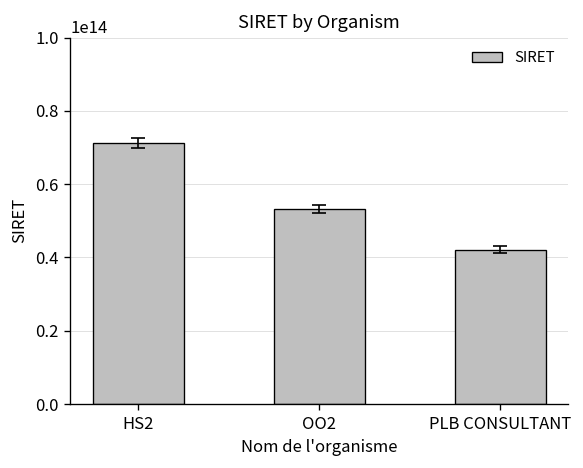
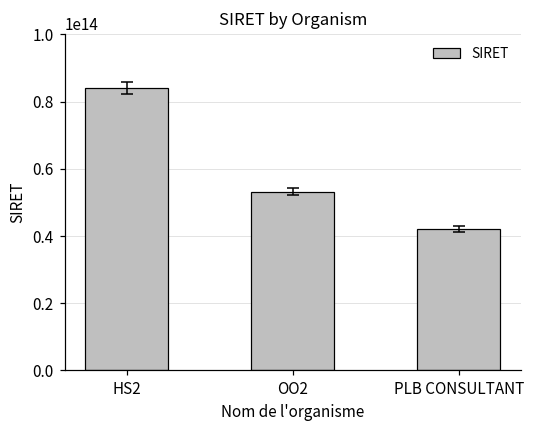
  {
    "SIRET": {
-     "HS2": 71000000000000,
+     "HS2": 84000000000000,
      "OO2": 53000000000000,
      "PLB CONSULTANT": 42000000000000
    }
  }
